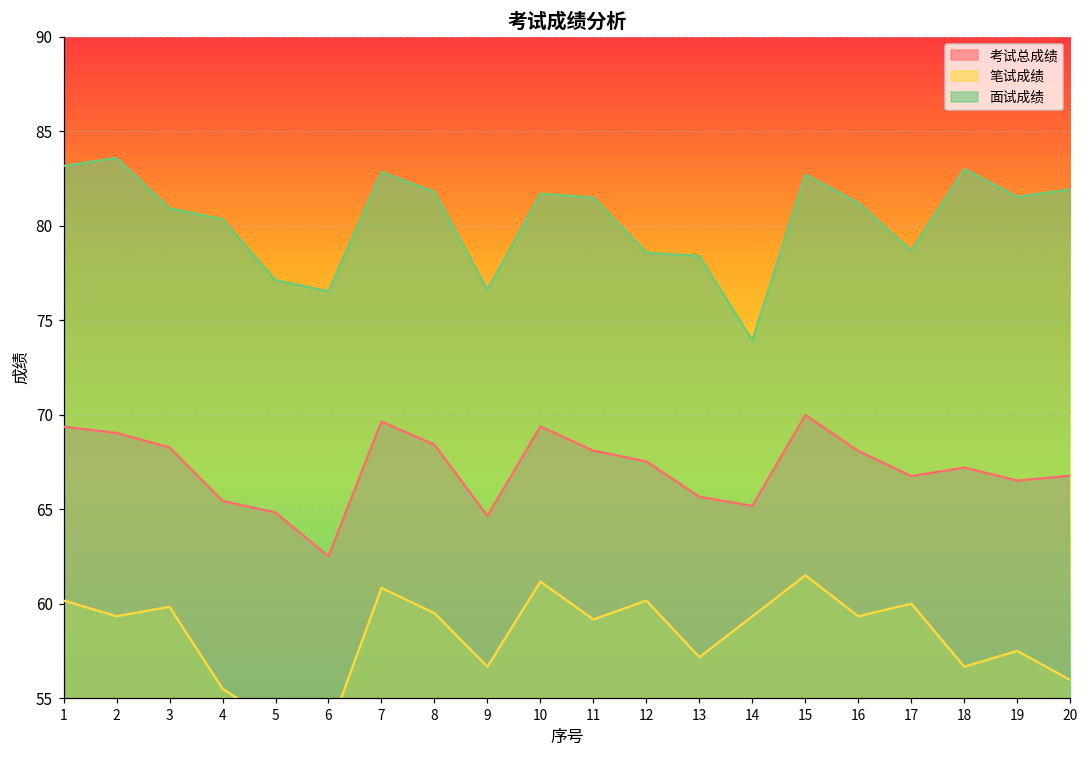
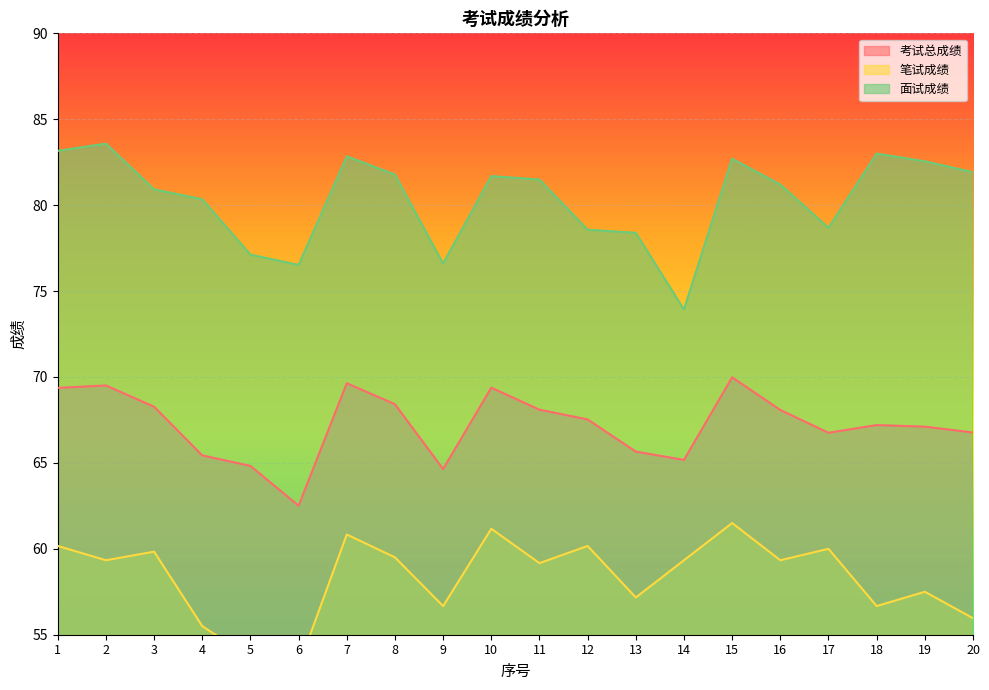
  {
    "考试总成绩": {
      "1": 69.4,
-     "2": 69.0,
+     "2": 69.5,
      "3": 68.3,
      "4": 65.4,
      "5": 64.8,
      "6": 62.5,
      "7": 69.6,
      "8": 68.4,
      "9": 64.6,
      "10": 69.4,
      "11": 68.1,
      "12": 67.5,
      "13": 65.7,
      "14": 65.2,
      "15": 70.0,
      "16": 68.1,
      "17": 66.8,
      "18": 67.2,
-     "19": 66.5,
+     "19": 67.1,
      "20": 66.8
    },
    "笔试成绩": {
      "1": 60.2,
      "2": 59.3,
      "3": 59.8,
      "4": 55.5,
      "7": 60.8,
      "8": 59.5,
      "9": 56.7,
      "10": 61.2,
      "11": 59.2,
      "12": 60.2,
      "13": 57.2,
      "14": 59.3,
      "15": 61.5,
      "16": 59.3,
      "17": 60.0,
      "18": 56.7,
      "19": 57.5,
      "20": 56.0
    },
    "面试成绩": {
      "1": 83.2,
      "2": 83.6,
      "3": 80.9,
      "4": 80.3,
      "5": 77.1,
      "6": 76.5,
      "7": 82.8,
      "8": 81.8,
      "9": 76.6,
      "10": 81.7,
      "11": 81.5,
      "12": 78.6,
      "13": 78.4,
      "14": 73.9,
      "15": 82.7,
      "16": 81.2,
      "17": 78.7,
      "18": 83.0,
-     "19": 81.5,
+     "19": 82.6,
      "20": 81.9
    }
  }
